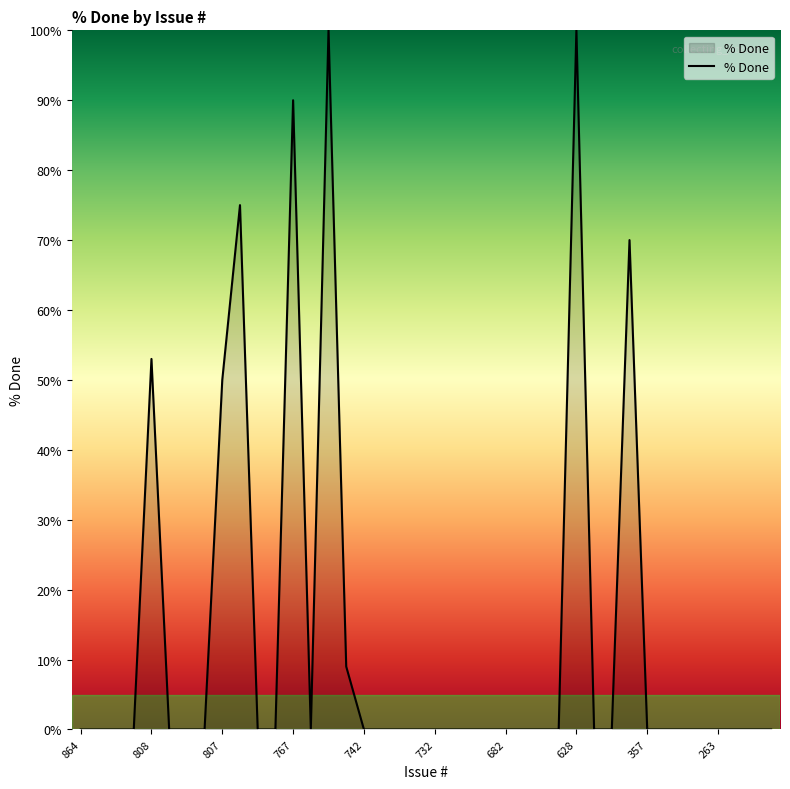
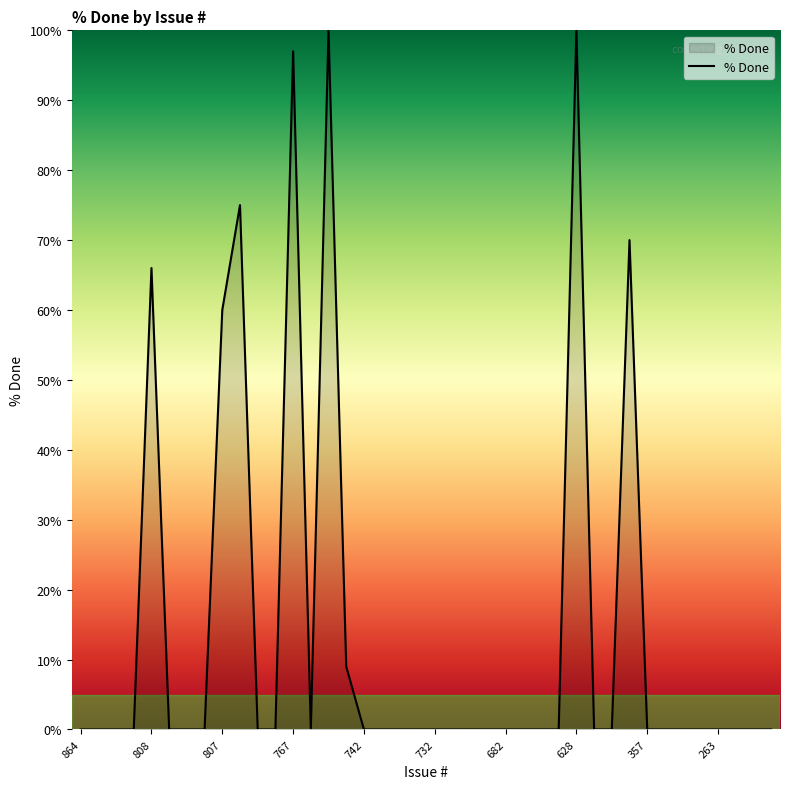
  {
-   "808": "53%",
-   "807": "50%",
-   "767": "90%",
+   "808": "66%",
+   "807": "60%",
+   "767": "97%",
    "628": "100%"
  }
